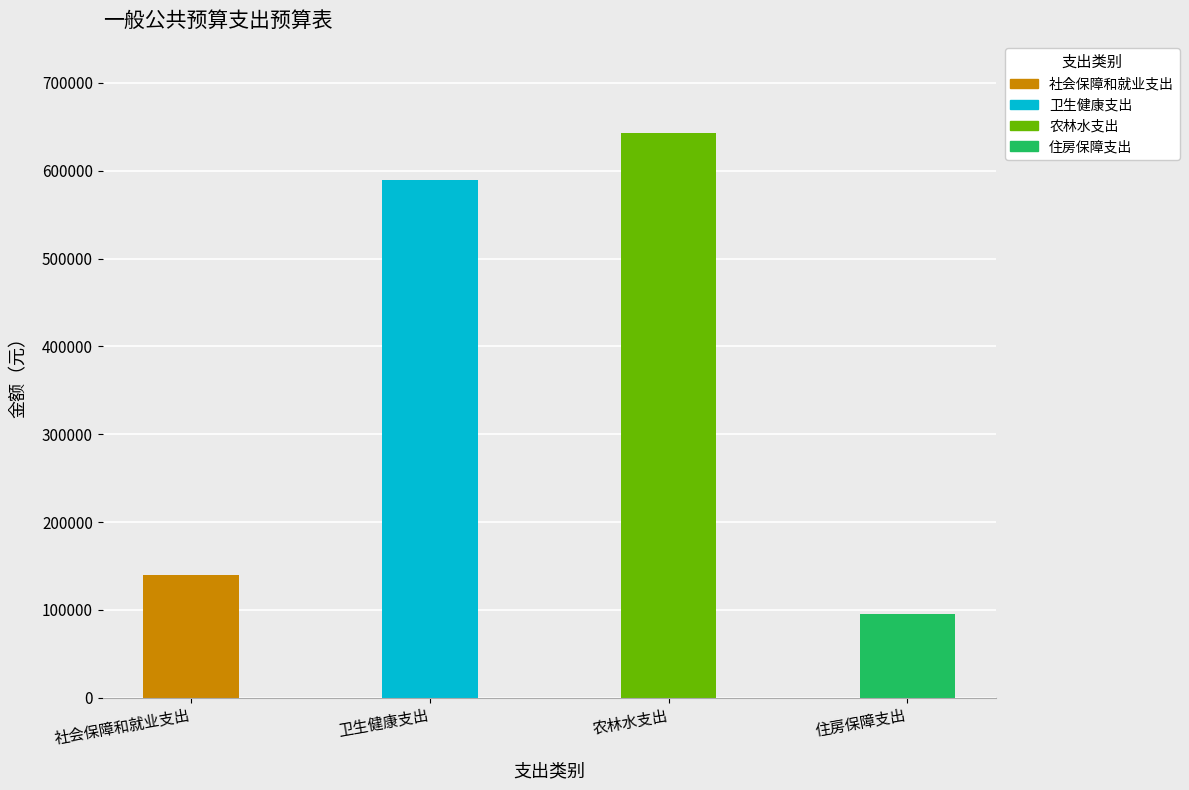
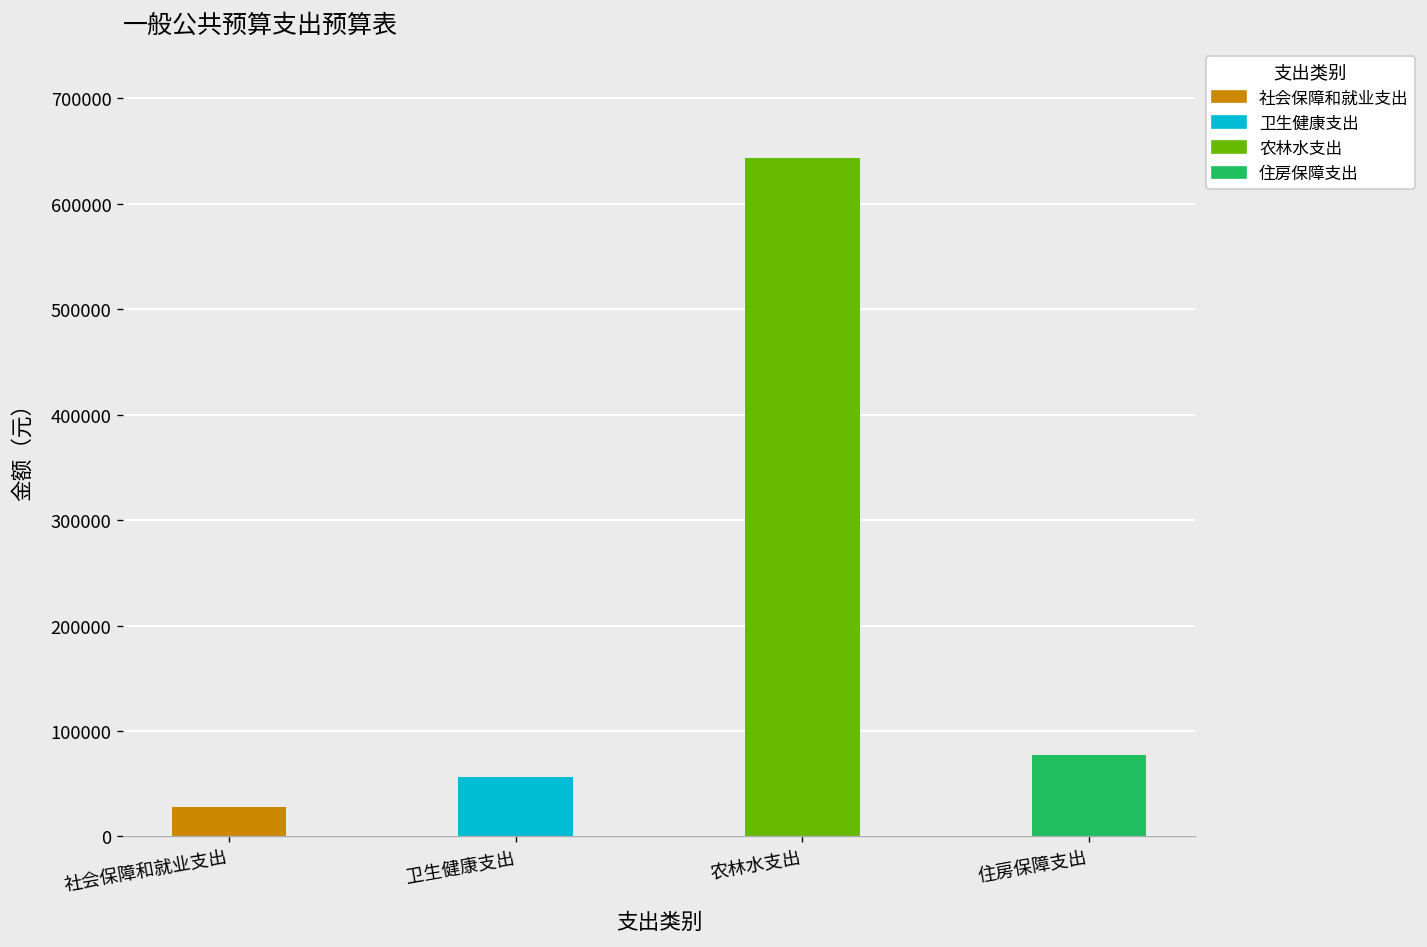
  {
-   "社会保障和就业支出": 140000,
-   "卫生健康支出": 590000,
+   "社会保障和就业支出": 30000,
+   "卫生健康支出": 60000,
    "农林水支出": 640000,
-   "住房保障支出": 100000
+   "住房保障支出": 80000
  }
